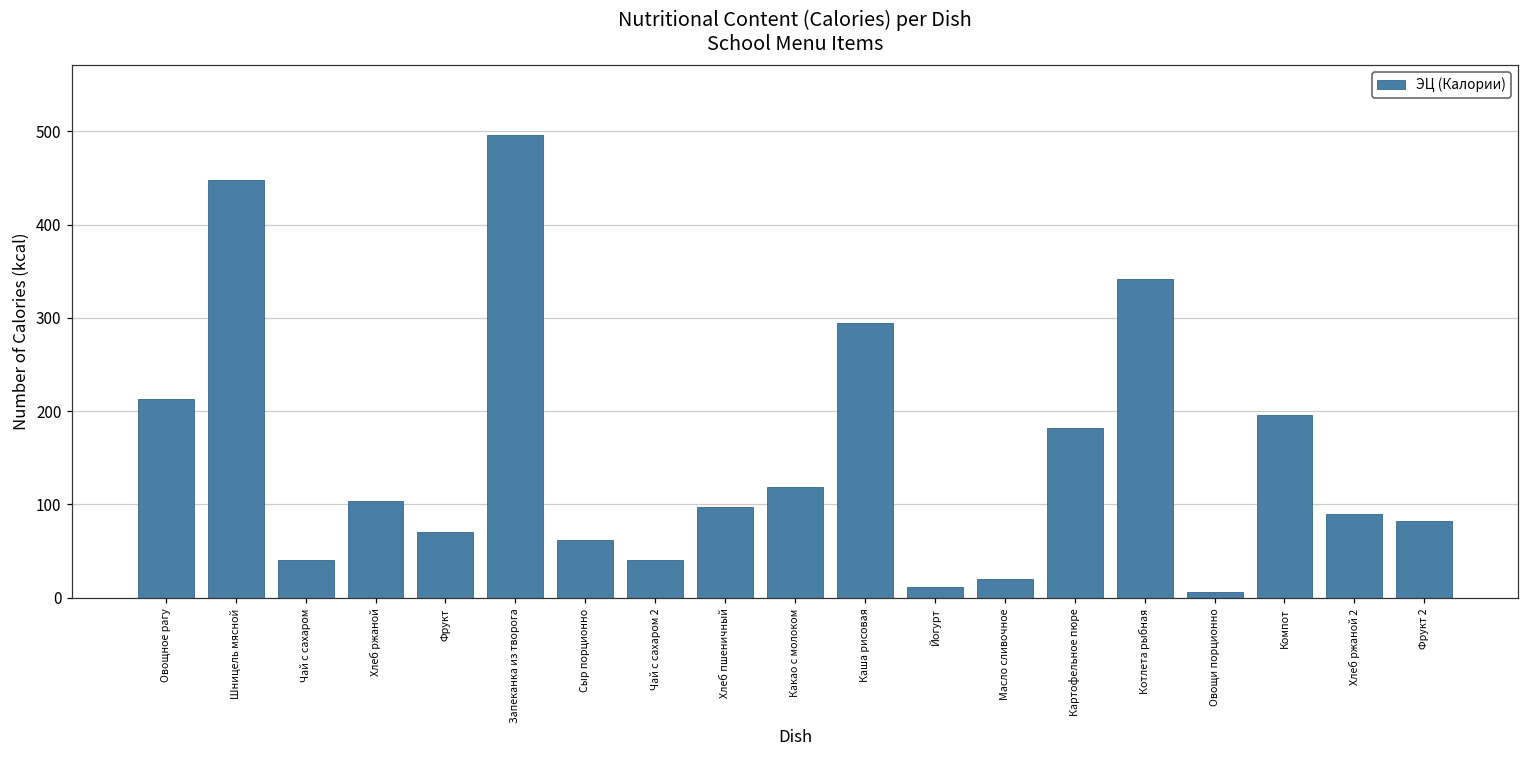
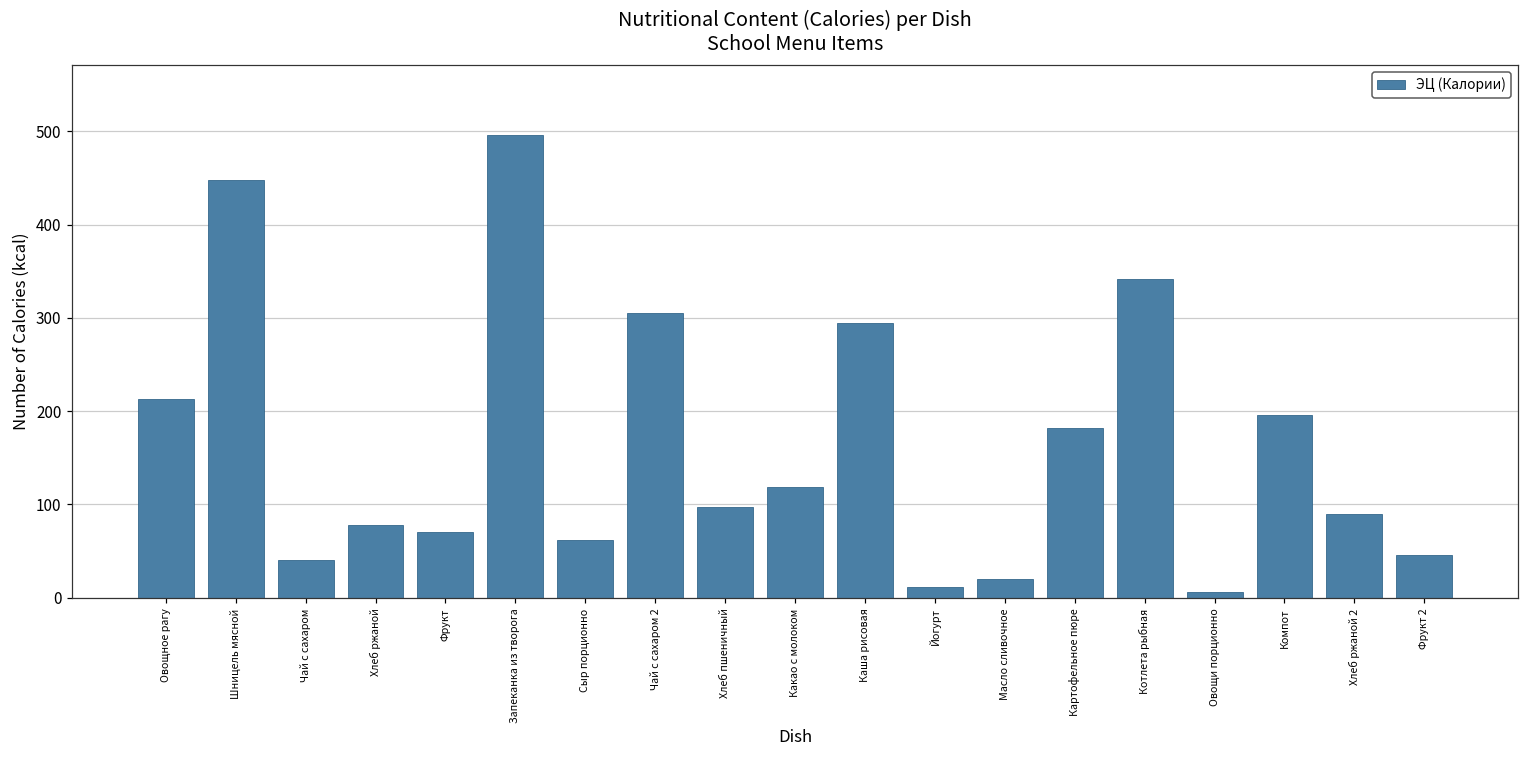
  {
    "Овощное рагу": 210,
    "Шницель мясной": 450,
    "Чай с сахаром": 40,
-   "Хлеб ржаной": 100,
+   "Хлеб ржаной": 80,
    "Фрукт": 70,
    "Запеканка из творога": 500,
    "Сыр порционно": 60,
-   "Чай с сахаром 2": 40,
+   "Чай с сахаром 2": 310,
    "Хлеб пшеничный": 100,
    "Какао с молоком": 120,
    "Каша рисовая": 290,
    "Йогурт": 10,
    "Масло сливочное": 20,
    "Картофельное пюре": 180,
    "Котлета рыбная": 340,
    "Овощи порционно": 10,
    "Компот": 200,
    "Хлеб ржаной 2": 90,
-   "Фрукт 2": 80
+   "Фрукт 2": 50
  }
